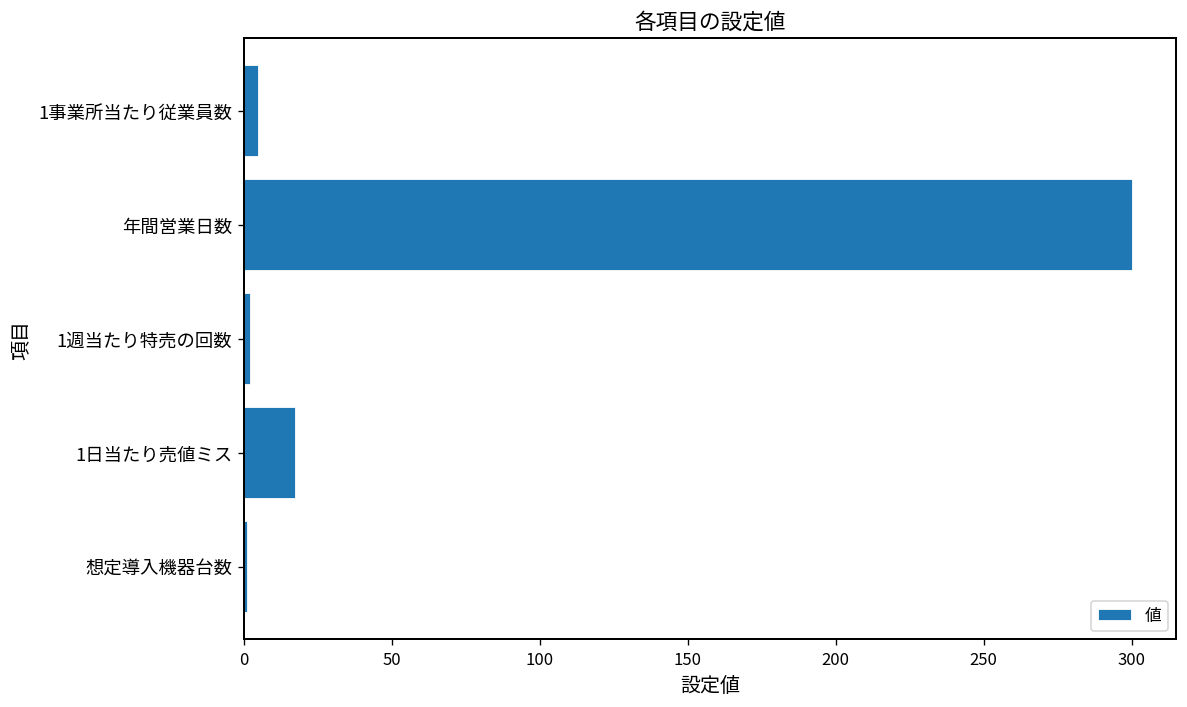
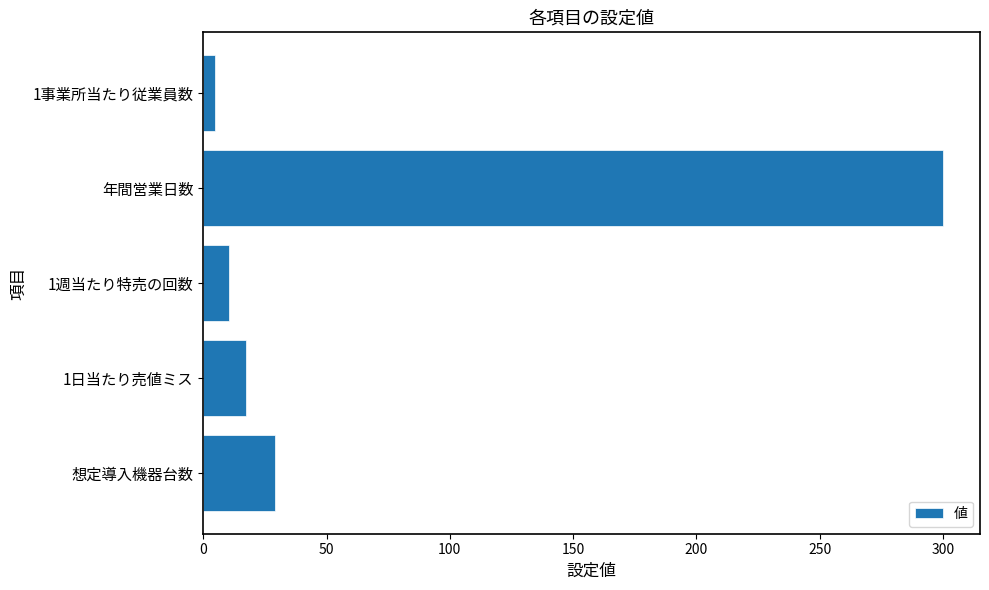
  {
    "1事業所当たり従業員数": 5,
    "年間営業日数": 300,
-   "1週当たり特売の回数": 2,
+   "1週当たり特売の回数": 11,
    "1日当たり売値ミス": 17,
-   "想定導入機器台数": 1
+   "想定導入機器台数": 29
  }
